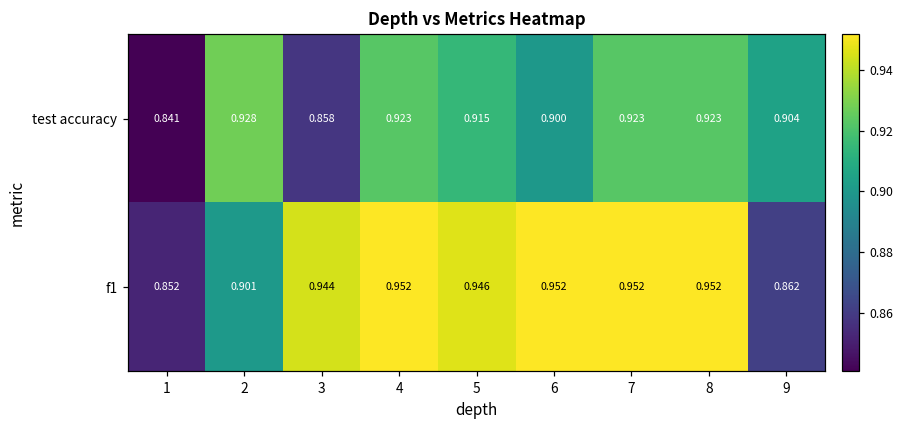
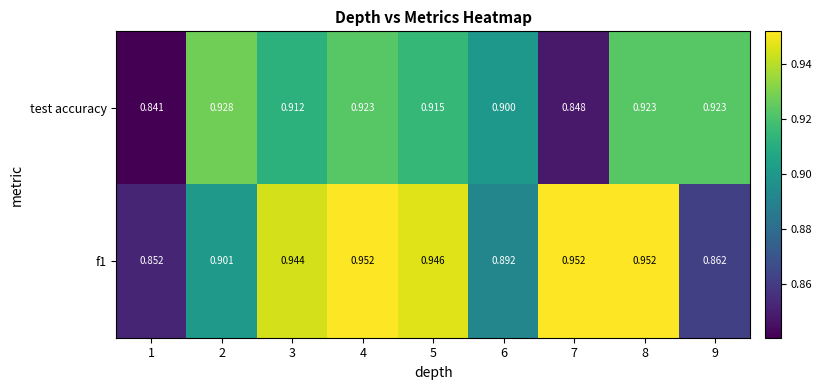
  {
    "test accuracy": {
      "1": 0.841,
      "2": 0.928,
-     "3": 0.858,
+     "3": 0.912,
      "4": 0.923,
      "5": 0.915,
      "6": 0.900,
-     "7": 0.923,
+     "7": 0.848,
      "8": 0.923,
-     "9": 0.904
+     "9": 0.923
    },
    "f1": {
      "1": 0.852,
      "2": 0.901,
      "3": 0.944,
      "4": 0.952,
      "5": 0.946,
-     "6": 0.952,
+     "6": 0.892,
      "7": 0.952,
      "8": 0.952,
      "9": 0.862
    }
  }
